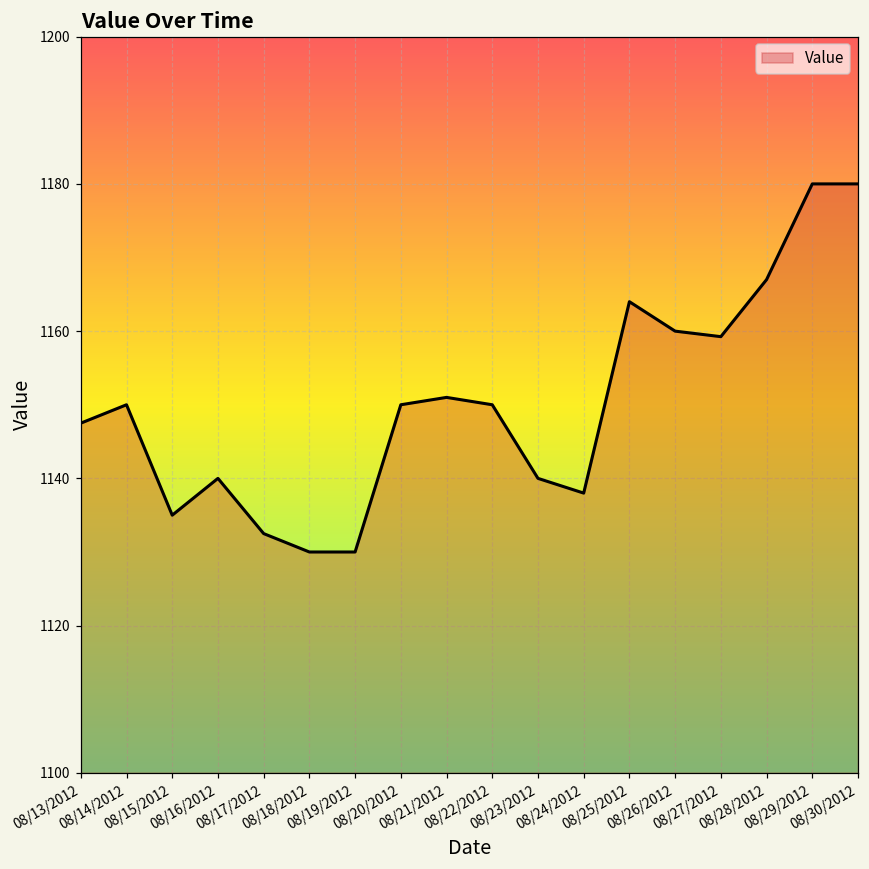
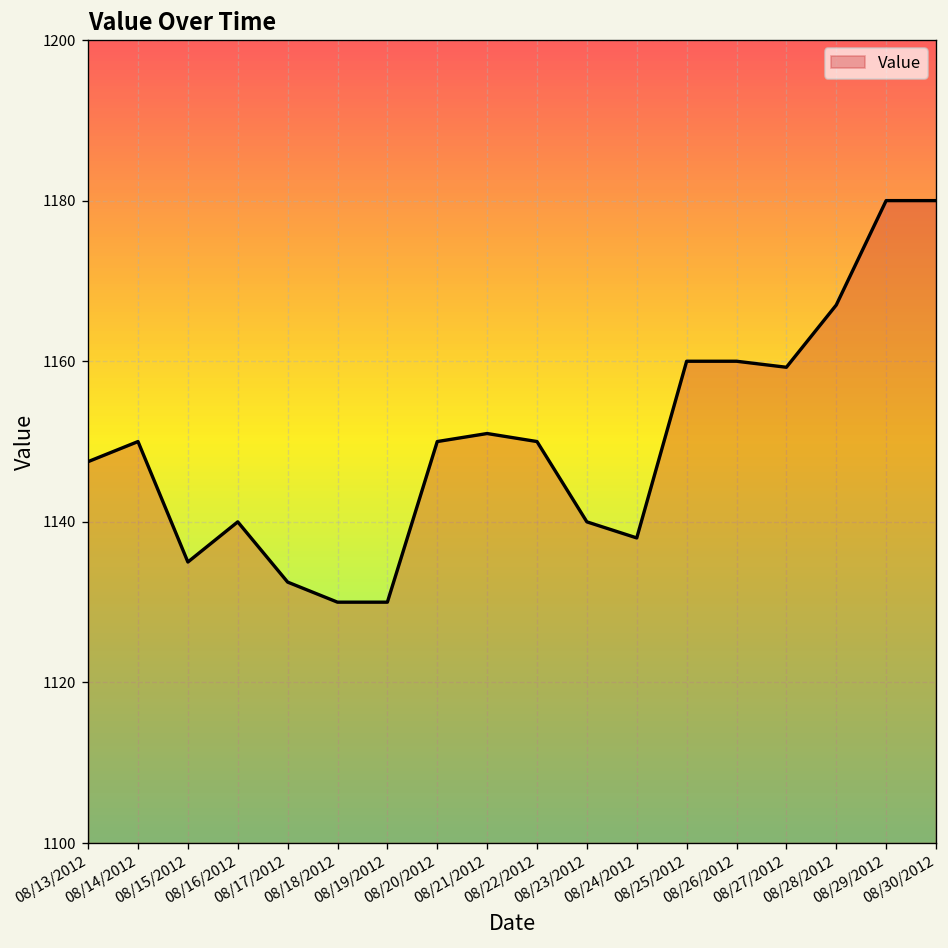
  {
    "08/13/2012": 1148,
    "08/14/2012": 1150,
    "08/15/2012": 1135,
    "08/16/2012": 1140,
    "08/17/2012": 1133,
    "08/18/2012": 1130,
    "08/19/2012": 1130,
    "08/20/2012": 1150,
    "08/21/2012": 1151,
    "08/22/2012": 1150,
    "08/23/2012": 1140,
    "08/24/2012": 1138,
-   "08/25/2012": 1164,
+   "08/25/2012": 1160,
    "08/26/2012": 1160,
    "08/27/2012": 1159,
    "08/28/2012": 1167,
    "08/29/2012": 1180,
    "08/30/2012": 1180
  }
